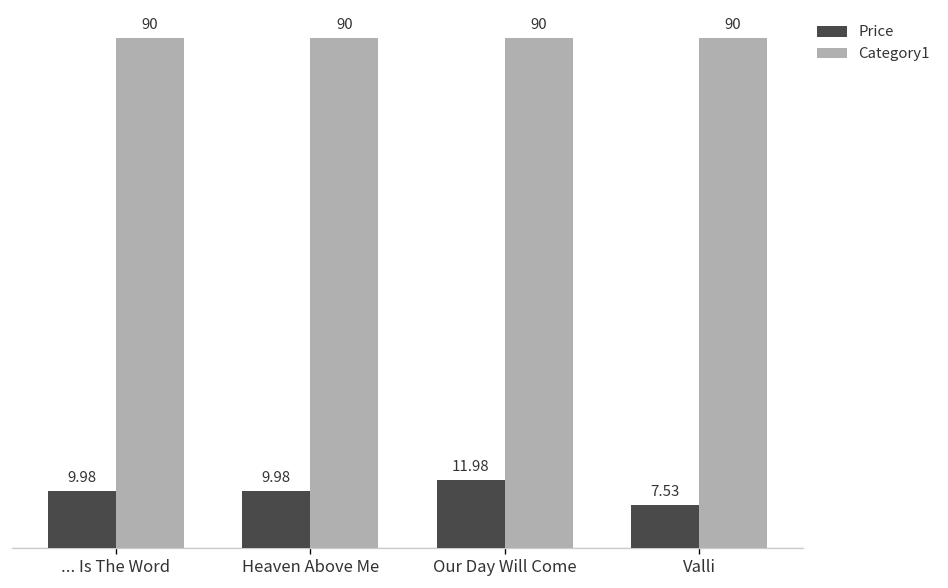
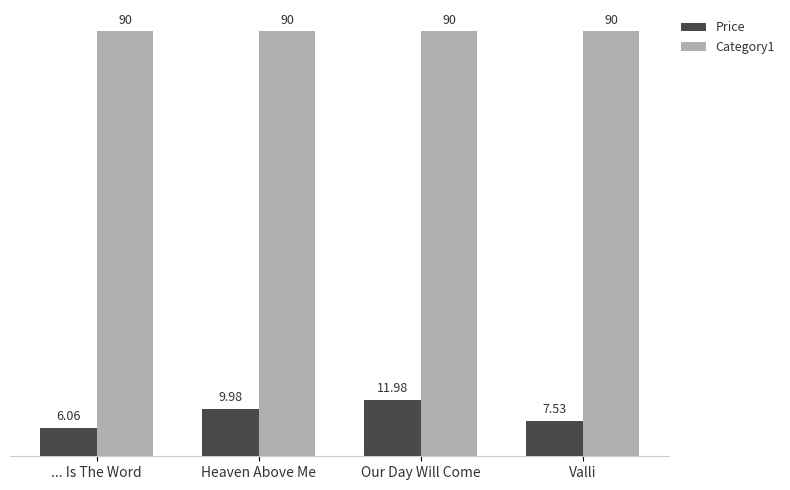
  {
    "Price": {
-     "... Is The Word": 9.98,
+     "... Is The Word": 6.06,
      "Heaven Above Me": 9.98,
      "Our Day Will Come": 11.98,
      "Valli": 7.53
    },
    "Category1": {
      "... Is The Word": 90,
      "Heaven Above Me": 90,
      "Our Day Will Come": 90,
      "Valli": 90
    }
  }
